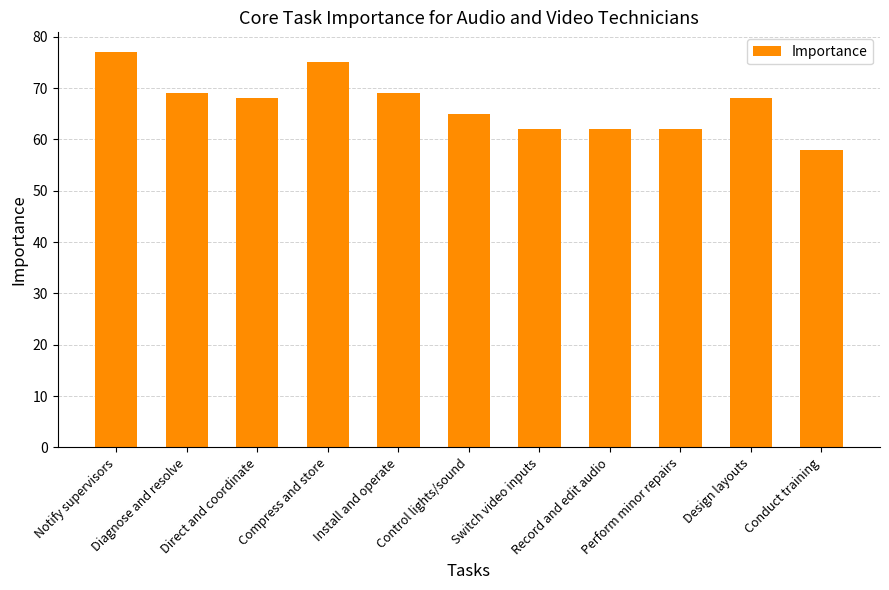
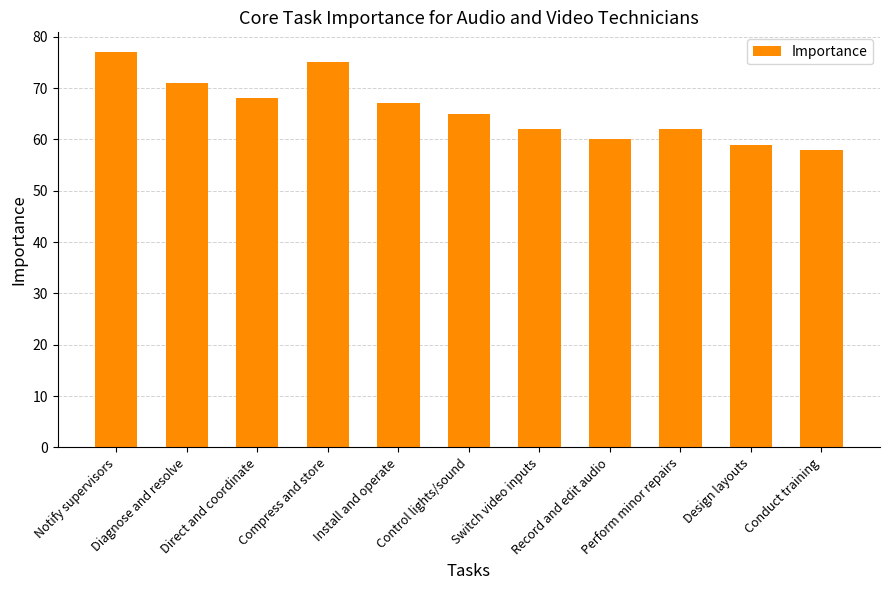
  {
    "Notify supervisors": 77,
-   "Diagnose and resolve": 69,
+   "Diagnose and resolve": 71,
    "Direct and coordinate": 68,
    "Compress and store": 75,
-   "Install and operate": 69,
+   "Install and operate": 67,
    "Control lights/sound": 65,
    "Switch video inputs": 62,
-   "Record and edit audio": 62,
+   "Record and edit audio": 60,
    "Perform minor repairs": 62,
-   "Design layouts": 68,
+   "Design layouts": 59,
    "Conduct training": 58
  }
